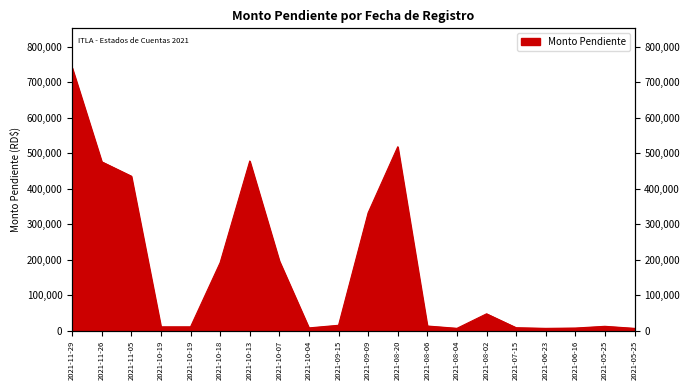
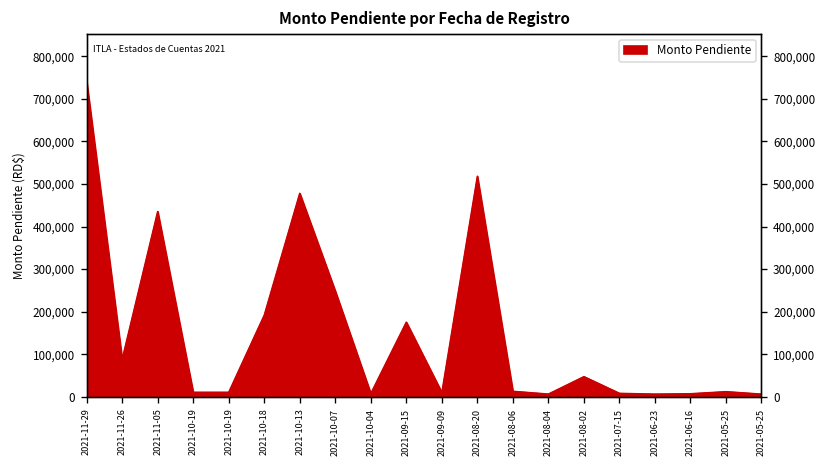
  {
-   "2021-11-26": "480,000",
+   "2021-11-26": "90,000",
    "2021-11-05": "440,000",
    "2021-10-18": "190,000",
    "2021-10-13": "480,000",
-   "2021-10-07": "200,000",
+   "2021-10-07": "250,000",
    "2021-10-04": "10,000",
-   "2021-09-15": "20,000",
-   "2021-09-09": "330,000",
+   "2021-09-15": "180,000",
+   "2021-09-09": "10,000",
    "2021-08-20": "520,000",
    "2021-08-06": "10,000",
    "2021-08-04": "10,000",
    "2021-08-02": "50,000",
    "2021-07-15": "10,000",
    "2021-06-23": "10,000",
    "2021-06-16": "10,000"
  }
